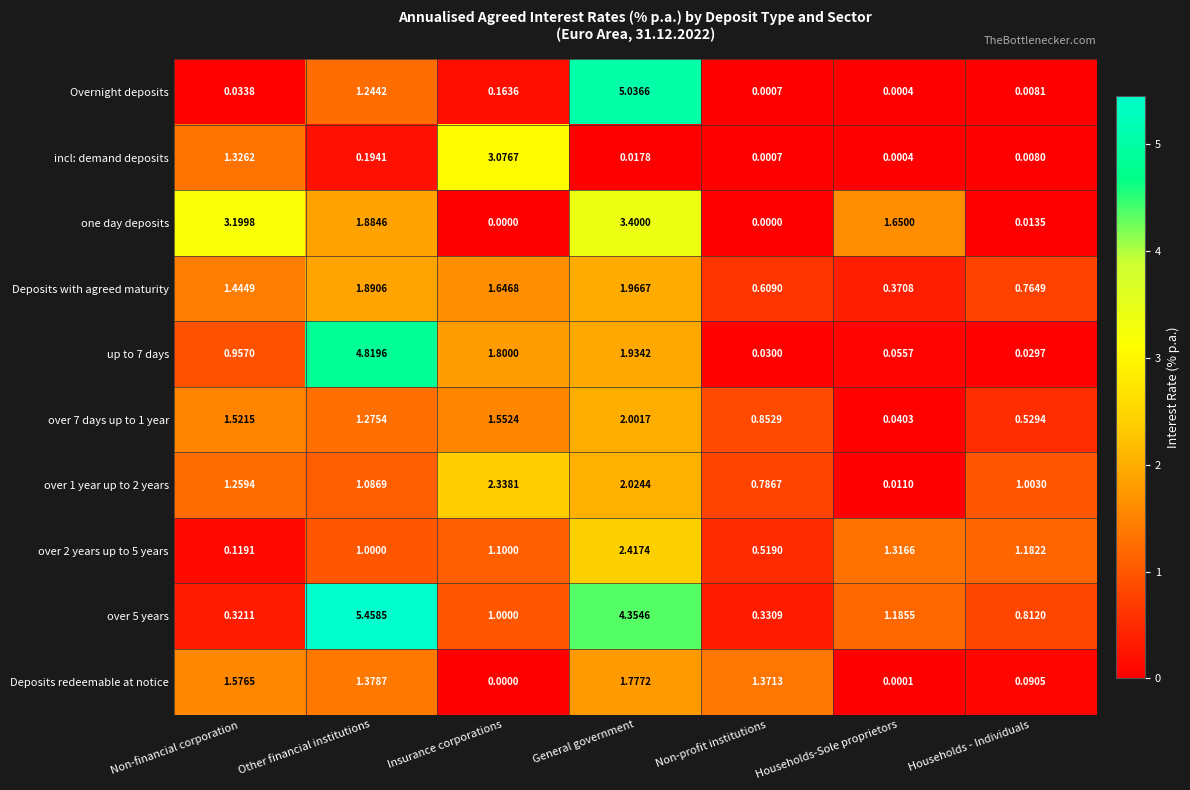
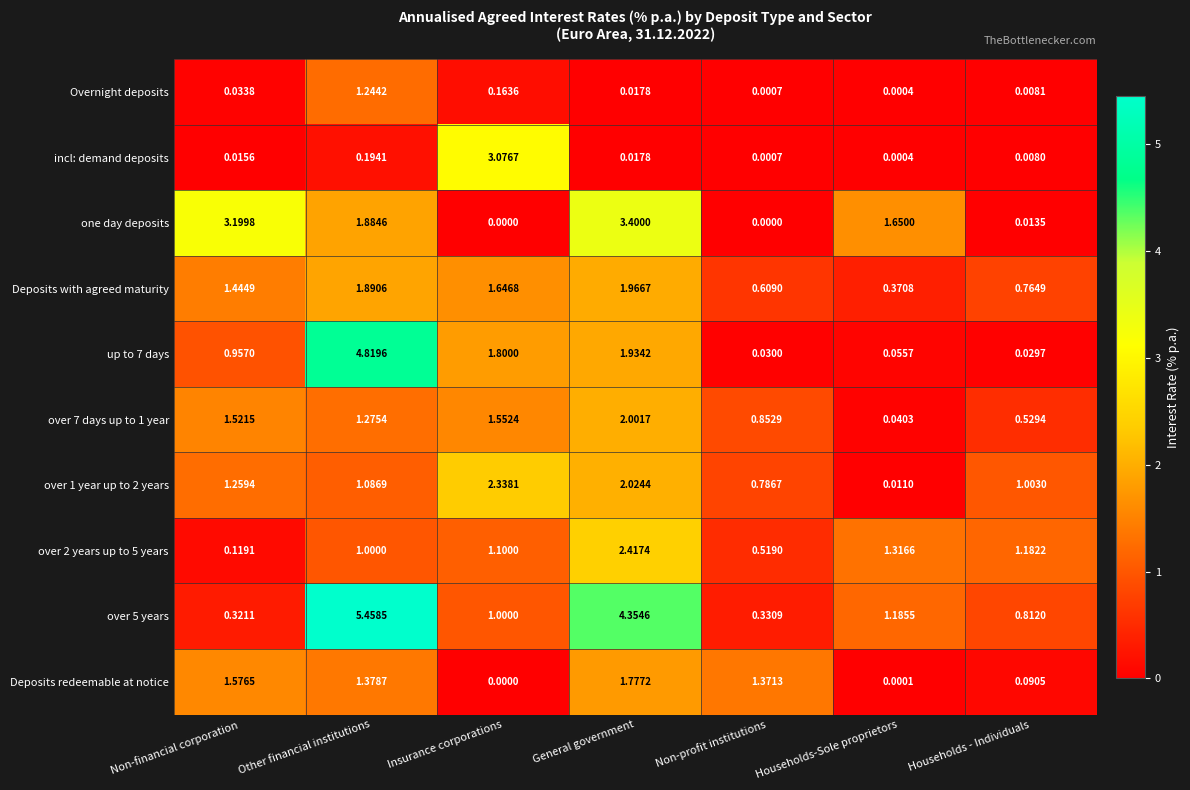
  {
    "Overnight deposits": {
      "Non-financial corporation": 0.0338,
      "Other financial institutions": 1.2442,
      "Insurance corporations": 0.1636,
-     "General government": 5.0366,
+     "General government": 0.0178,
      "Non-profit institutions": 0.0007,
      "Households-Sole proprietors": 0.0004,
      "Households - Individuals": 0.0081
    },
    "incl: demand deposits": {
-     "Non-financial corporation": 1.3262,
+     "Non-financial corporation": 0.0156,
      "Other financial institutions": 0.1941,
      "Insurance corporations": 3.0767,
      "General government": 0.0178,
      "Non-profit institutions": 0.0007,
      "Households-Sole proprietors": 0.0004,
      "Households - Individuals": 0.0080
    },
    "one day deposits": {
      "Non-financial corporation": 3.1998,
      "Other financial institutions": 1.8846,
      "Insurance corporations": 0.0000,
      "General government": 3.4000,
      "Non-profit institutions": 0.0000,
      "Households-Sole proprietors": 1.6500,
      "Households - Individuals": 0.0135
    },
    "Deposits with agreed maturity": {
      "Non-financial corporation": 1.4449,
      "Other financial institutions": 1.8906,
      "Insurance corporations": 1.6468,
      "General government": 1.9667,
      "Non-profit institutions": 0.6090,
      "Households-Sole proprietors": 0.3708,
      "Households - Individuals": 0.7649
    },
    "up to 7 days": {
      "Non-financial corporation": 0.9570,
      "Other financial institutions": 4.8196,
      "Insurance corporations": 1.8000,
      "General government": 1.9342,
      "Non-profit institutions": 0.0300,
      "Households-Sole proprietors": 0.0557,
      "Households - Individuals": 0.0297
    },
    "over 7 days up to 1 year": {
      "Non-financial corporation": 1.5215,
      "Other financial institutions": 1.2754,
      "Insurance corporations": 1.5524,
      "General government": 2.0017,
      "Non-profit institutions": 0.8529,
      "Households-Sole proprietors": 0.0403,
      "Households - Individuals": 0.5294
    },
    "over 1 year up to 2 years": {
      "Non-financial corporation": 1.2594,
      "Other financial institutions": 1.0869,
      "Insurance corporations": 2.3381,
      "General government": 2.0244,
      "Non-profit institutions": 0.7867,
      "Households-Sole proprietors": 0.0110,
      "Households - Individuals": 1.0030
    },
    "over 2 years up to 5 years": {
      "Non-financial corporation": 0.1191,
      "Other financial institutions": 1.0000,
      "Insurance corporations": 1.1000,
      "General government": 2.4174,
      "Non-profit institutions": 0.5190,
      "Households-Sole proprietors": 1.3166,
      "Households - Individuals": 1.1822
    },
    "over 5 years": {
      "Non-financial corporation": 0.3211,
      "Other financial institutions": 5.4585,
      "Insurance corporations": 1.0000,
      "General government": 4.3546,
      "Non-profit institutions": 0.3309,
      "Households-Sole proprietors": 1.1855,
      "Households - Individuals": 0.8120
    },
    "Deposits redeemable at notice": {
      "Non-financial corporation": 1.5765,
      "Other financial institutions": 1.3787,
      "Insurance corporations": 0.0000,
      "General government": 1.7772,
      "Non-profit institutions": 1.3713,
      "Households-Sole proprietors": 0.0001,
      "Households - Individuals": 0.0905
    }
  }
